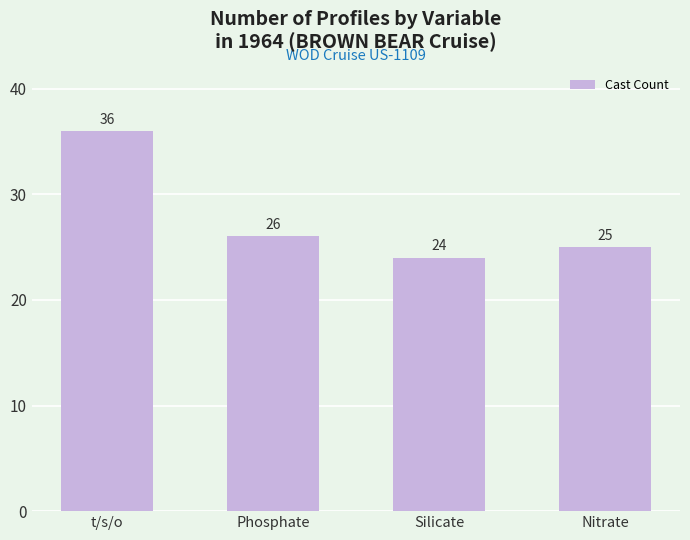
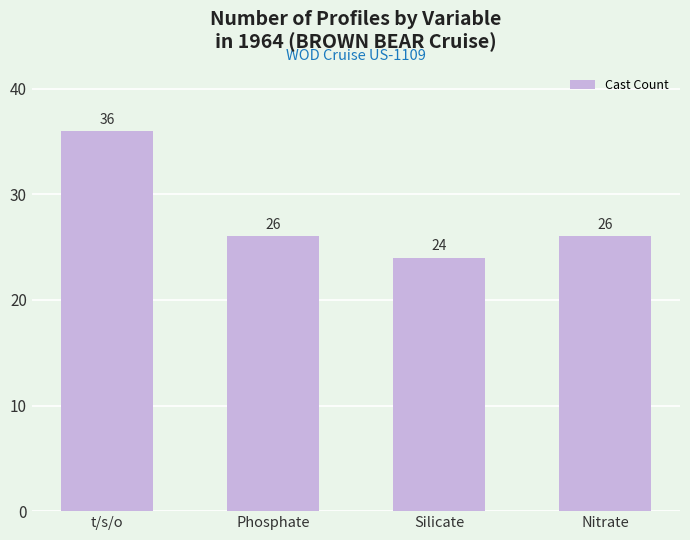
  {
    "t/s/o": 36,
    "Phosphate": 26,
    "Silicate": 24,
-   "Nitrate": 25
+   "Nitrate": 26
  }
